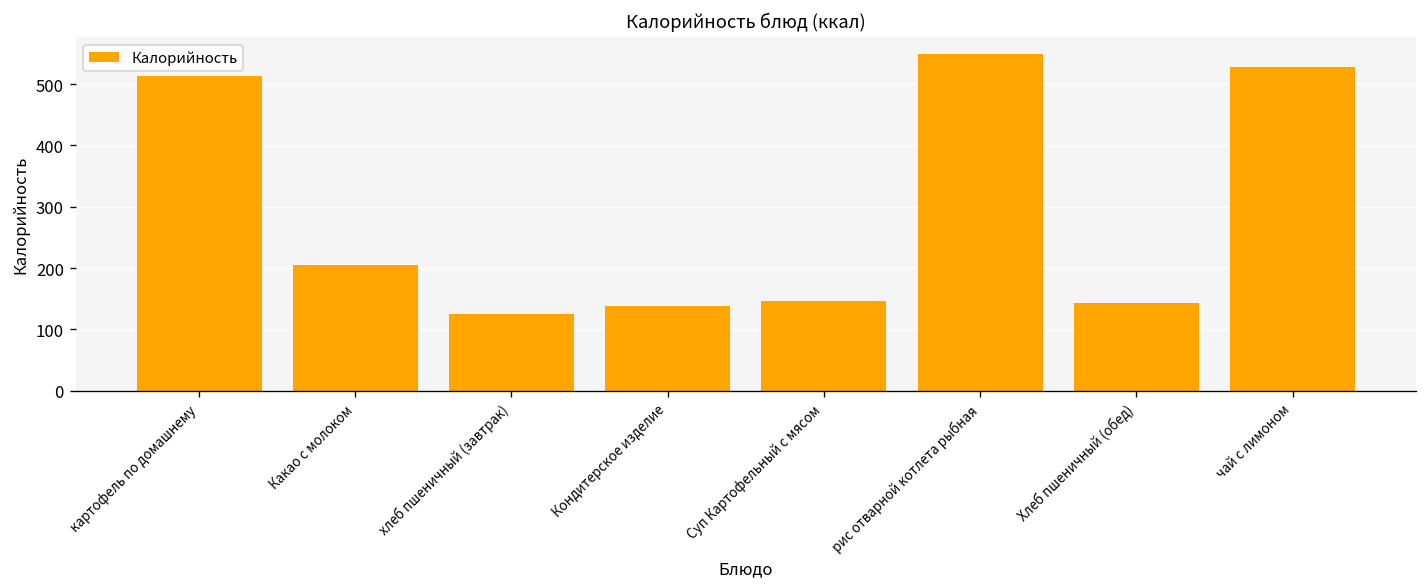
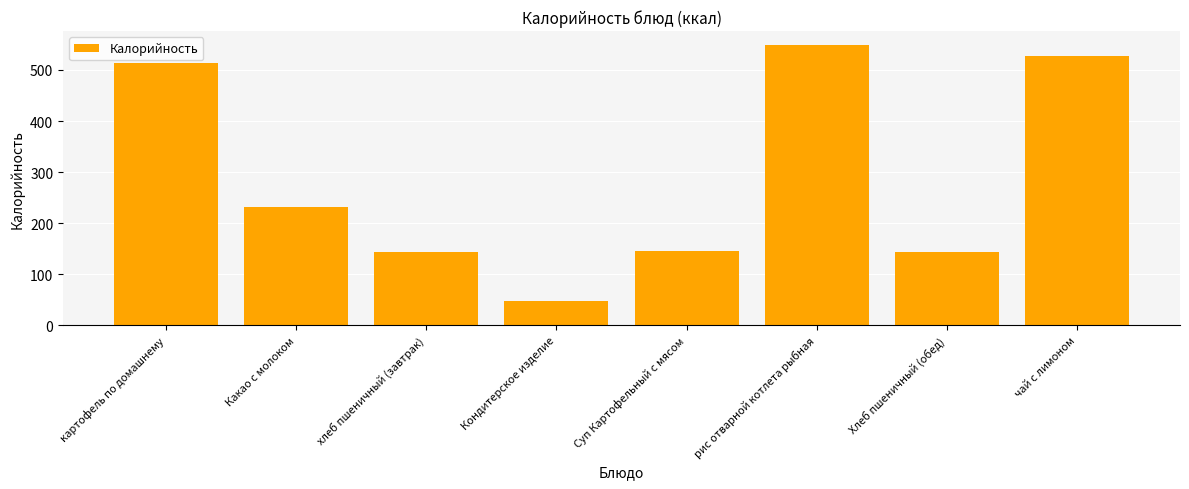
  {
    "картофель по домашнему": 510,
-   "Какао с молоком": 210,
-   "хлеб пшеничный (завтрак)": 120,
-   "Кондитерское изделие": 140,
+   "Какао с молоком": 230,
+   "хлеб пшеничный (завтрак)": 140,
+   "Кондитерское изделие": 50,
    "Суп Картофельный с мясом": 150,
    "рис отварной котлета рыбная": 550,
    "Хлеб пшеничный (обед)": 140,
    "чай с лимоном": 530
  }
